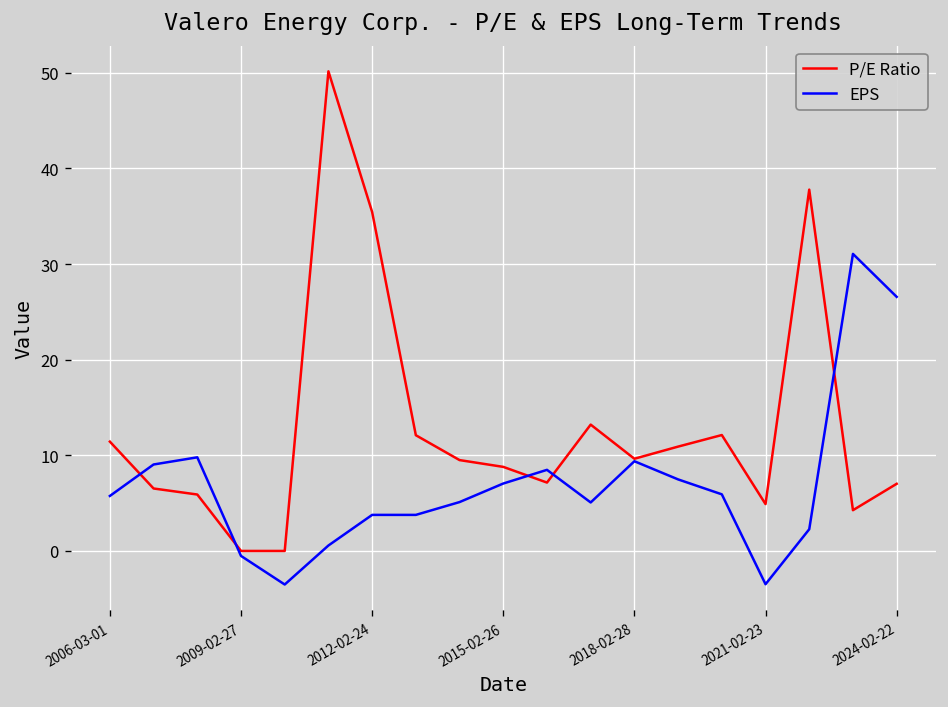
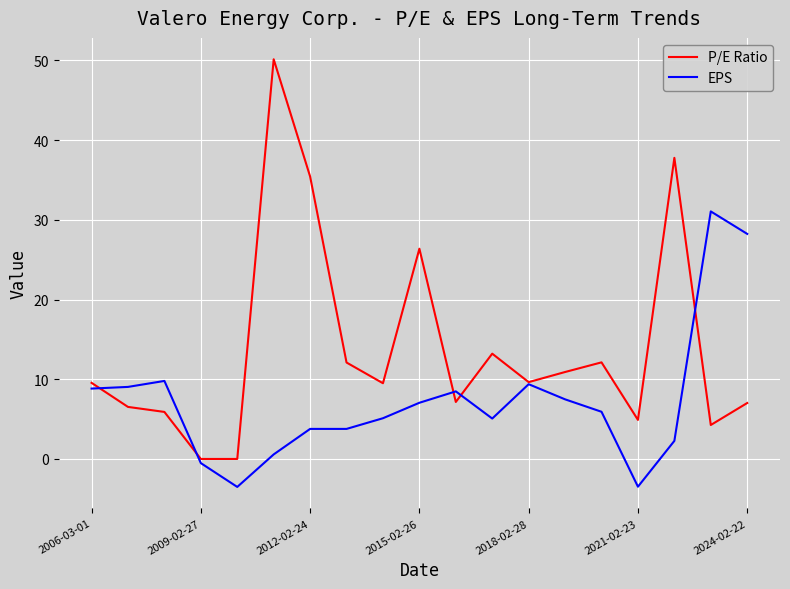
  {
    "P/E Ratio": {
-     "2006-03-01": 11,
+     "2006-03-01": 10,
      "2009-02-27": 0,
      "2012-02-24": 35,
-     "2015-02-26": 9,
+     "2015-02-26": 26,
      "2021-02-23": 5,
      "2024-02-22": 7
    },
    "EPS": {
-     "2006-03-01": 6,
+     "2006-03-01": 9,
      "2009-02-27": -1,
      "2012-02-24": 4,
      "2015-02-26": 7,
      "2021-02-23": -3,
-     "2024-02-22": 27
+     "2024-02-22": 28
    }
  }
